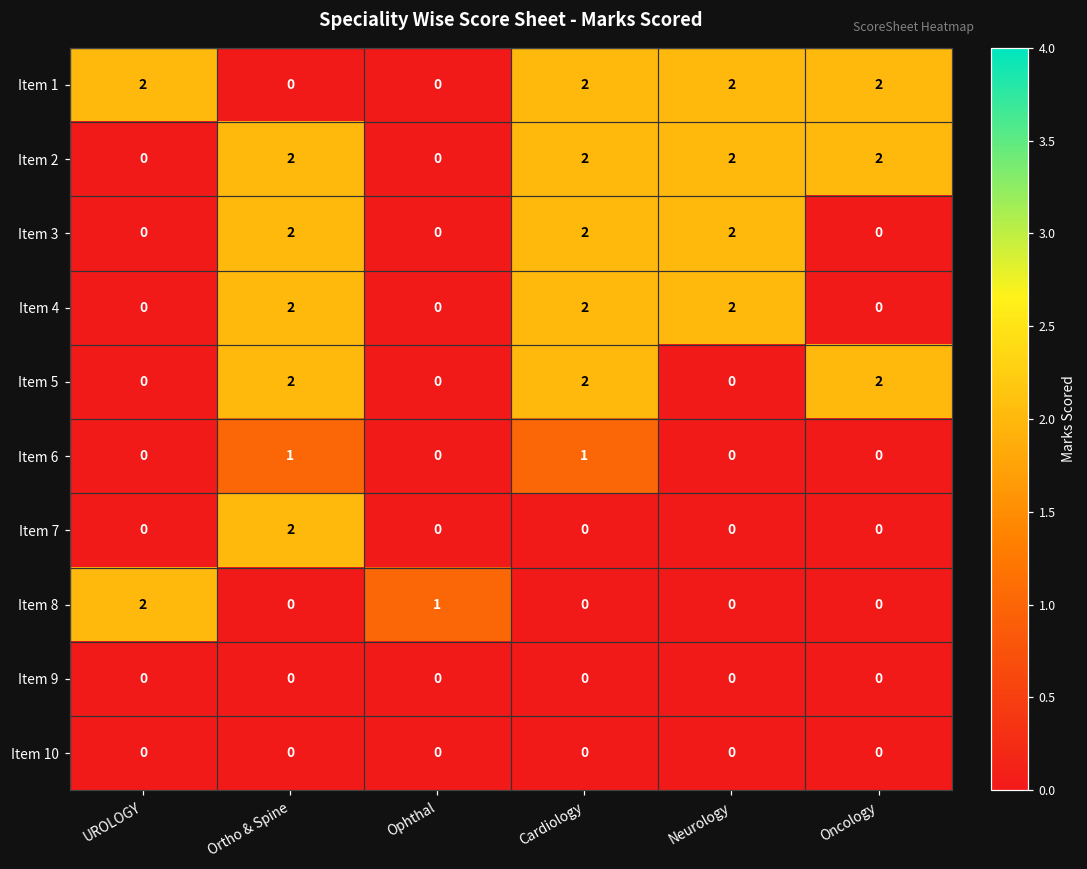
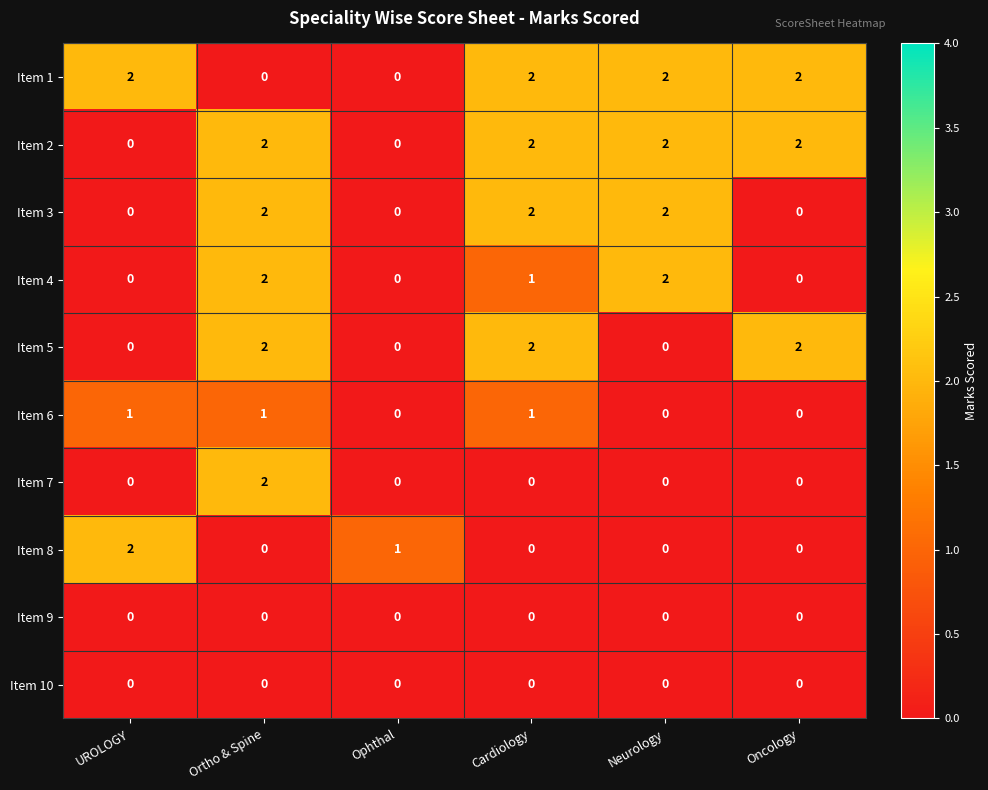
  {
    "Item 1": {
      "UROLOGY": 2,
      "Ortho & Spine": 0,
      "Ophthal": 0,
      "Cardiology": 2,
      "Neurology": 2,
      "Oncology": 2
    },
    "Item 2": {
      "UROLOGY": 0,
      "Ortho & Spine": 2,
      "Ophthal": 0,
      "Cardiology": 2,
      "Neurology": 2,
      "Oncology": 2
    },
    "Item 3": {
      "UROLOGY": 0,
      "Ortho & Spine": 2,
      "Ophthal": 0,
      "Cardiology": 2,
      "Neurology": 2,
      "Oncology": 0
    },
    "Item 4": {
      "UROLOGY": 0,
      "Ortho & Spine": 2,
      "Ophthal": 0,
-     "Cardiology": 2,
+     "Cardiology": 1,
      "Neurology": 2,
      "Oncology": 0
    },
    "Item 5": {
      "UROLOGY": 0,
      "Ortho & Spine": 2,
      "Ophthal": 0,
      "Cardiology": 2,
      "Neurology": 0,
      "Oncology": 2
    },
    "Item 6": {
-     "UROLOGY": 0,
+     "UROLOGY": 1,
      "Ortho & Spine": 1,
      "Ophthal": 0,
      "Cardiology": 1,
      "Neurology": 0,
      "Oncology": 0
    },
    "Item 7": {
      "UROLOGY": 0,
      "Ortho & Spine": 2,
      "Ophthal": 0,
      "Cardiology": 0,
      "Neurology": 0,
      "Oncology": 0
    },
    "Item 8": {
      "UROLOGY": 2,
      "Ortho & Spine": 0,
      "Ophthal": 1,
      "Cardiology": 0,
      "Neurology": 0,
      "Oncology": 0
    },
    "Item 9": {
      "UROLOGY": 0,
      "Ortho & Spine": 0,
      "Ophthal": 0,
      "Cardiology": 0,
      "Neurology": 0,
      "Oncology": 0
    },
    "Item 10": {
      "UROLOGY": 0,
      "Ortho & Spine": 0,
      "Ophthal": 0,
      "Cardiology": 0,
      "Neurology": 0,
      "Oncology": 0
    }
  }
